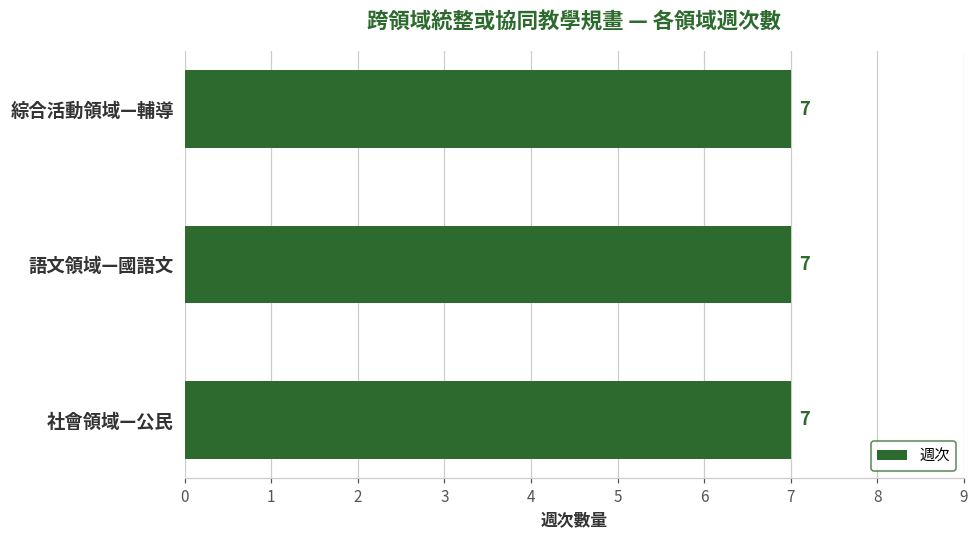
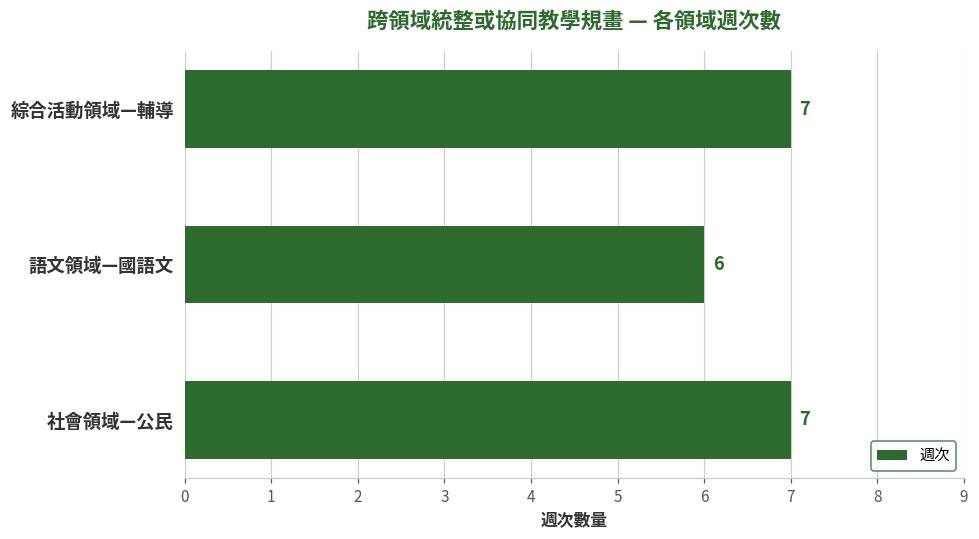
  {
    "綜合活動領域—輔導": 7,
-   "語文領域—國語文": 7,
+   "語文領域—國語文": 6,
    "社會領域—公民": 7
  }
